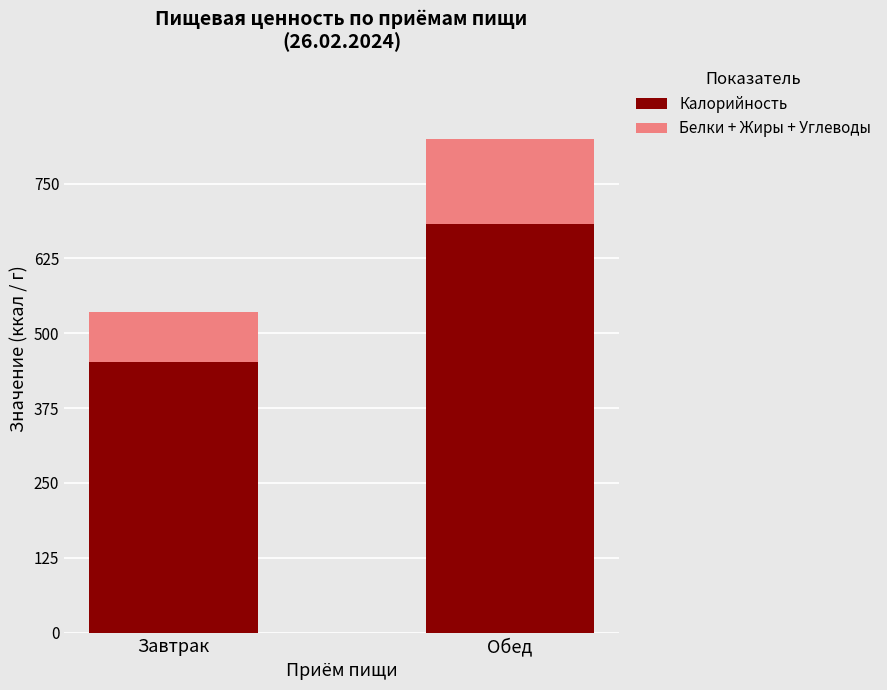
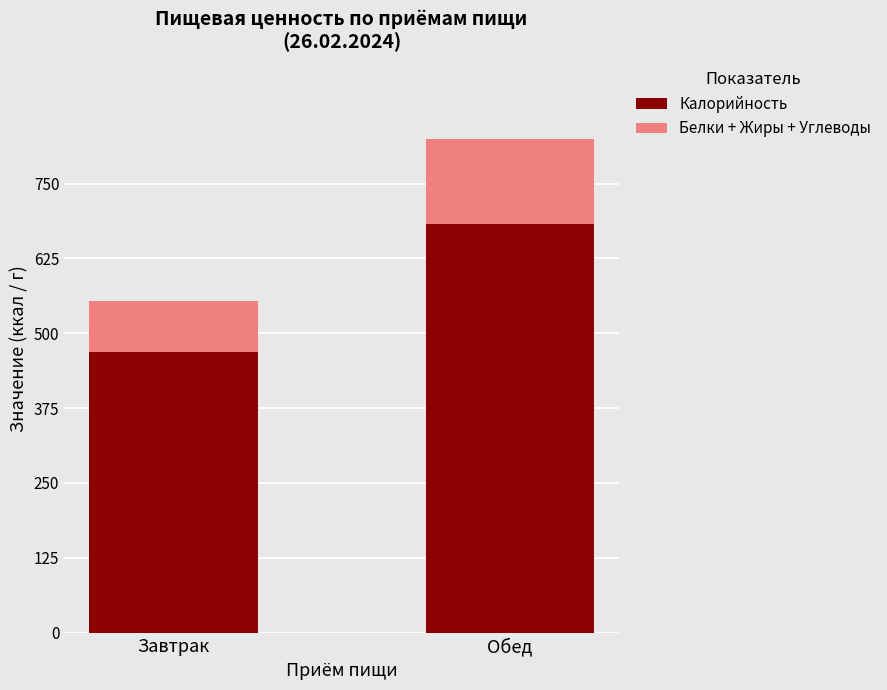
  {
    "Калорийность": {
-     "Завтрак": 450,
+     "Завтрак": 470,
      "Обед": 680
    },
    "Белки + Жиры + Углеводы": {
      "Завтрак": 80,
      "Обед": 140
    }
  }
